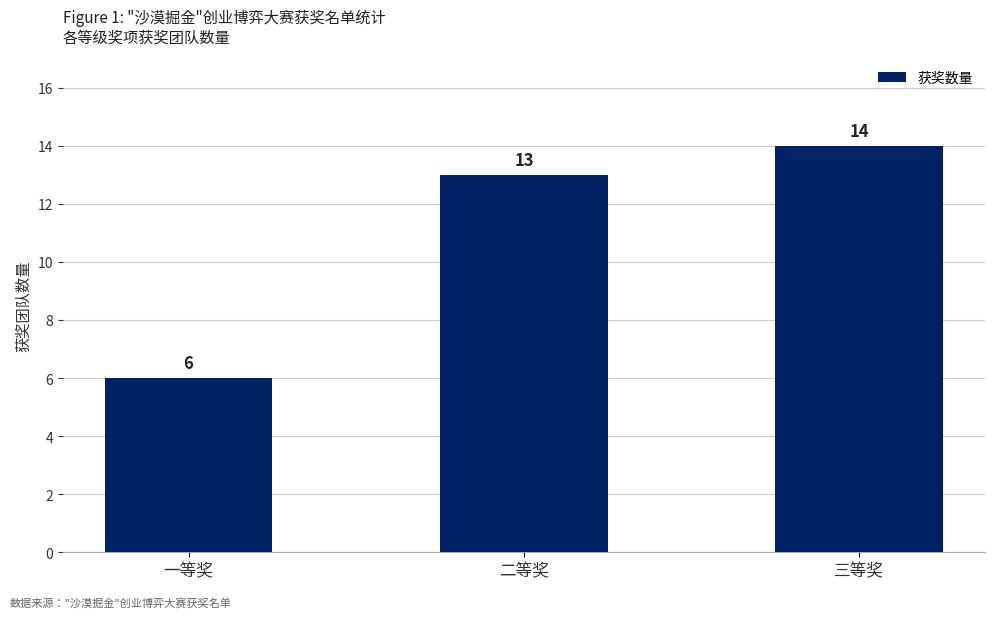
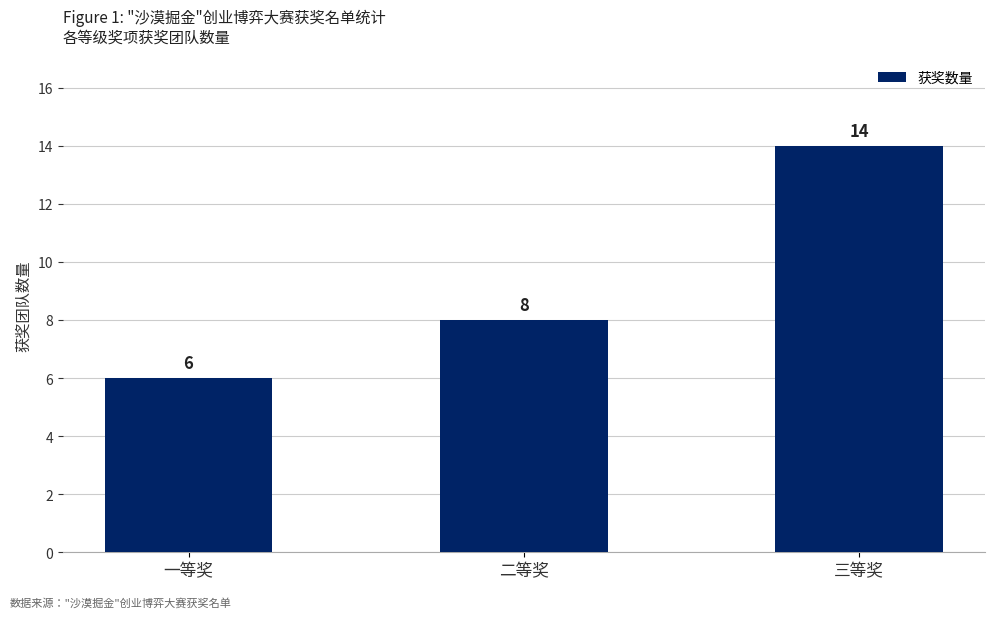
  {
    "一等奖": 6,
-   "二等奖": 13,
+   "二等奖": 8,
    "三等奖": 14
  }
